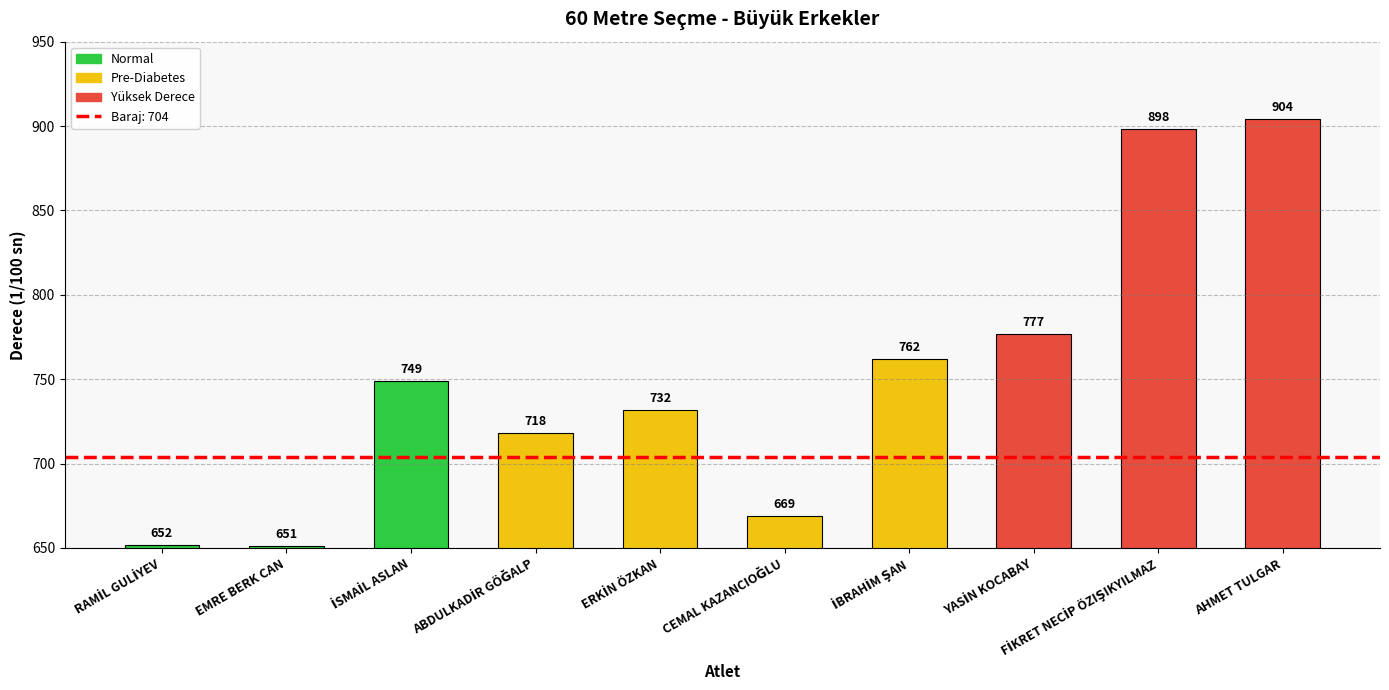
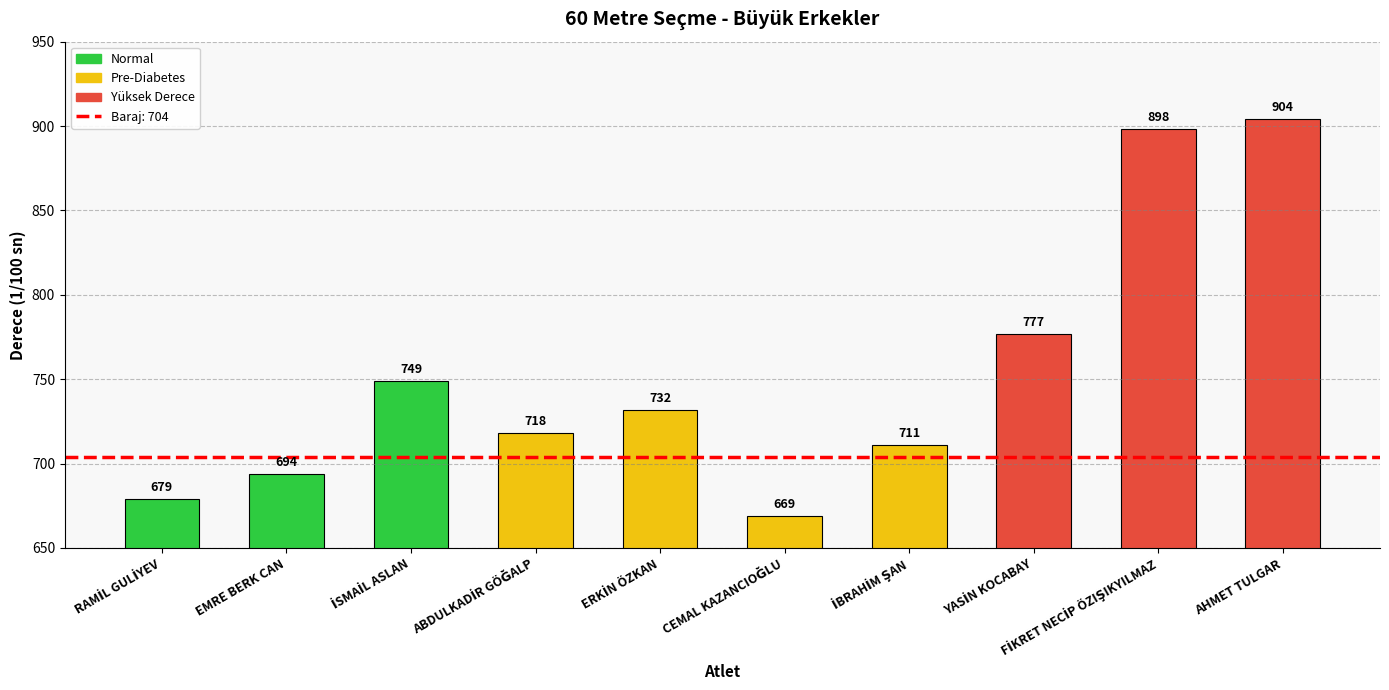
  {
-   "RAMİL GULİYEV": 652,
-   "EMRE BERK CAN": 651,
+   "RAMİL GULİYEV": 679,
+   "EMRE BERK CAN": 694,
    "İSMAİL ASLAN": 749,
    "ABDULKADİR GÖĞALP": 718,
    "ERKİN ÖZKAN": 732,
    "CEMAL KAZANCIOĞLU": 669,
-   "İBRAHİM ŞAN": 762,
+   "İBRAHİM ŞAN": 711,
    "YASİN KOCABAY": 777,
    "FİKRET NECİP ÖZIŞIKYILMAZ": 898,
    "AHMET TULGAR": 904
  }
